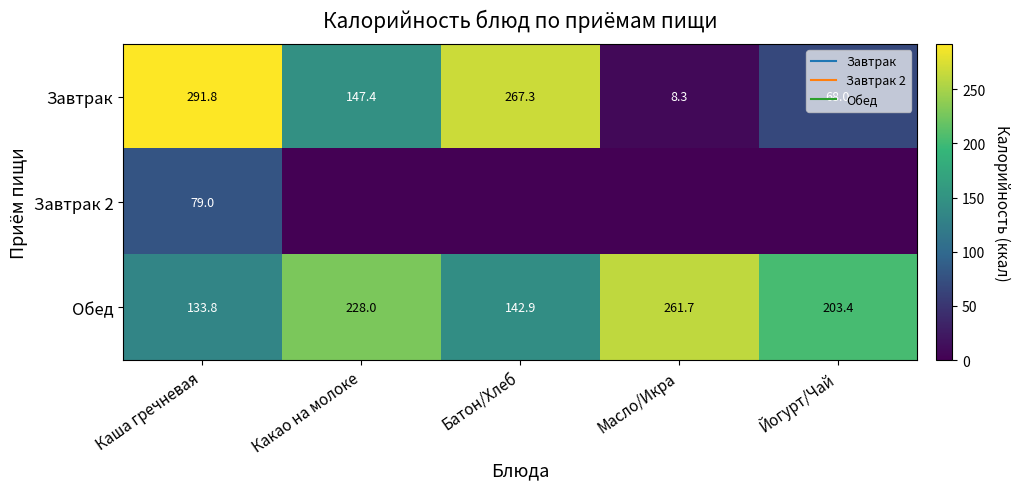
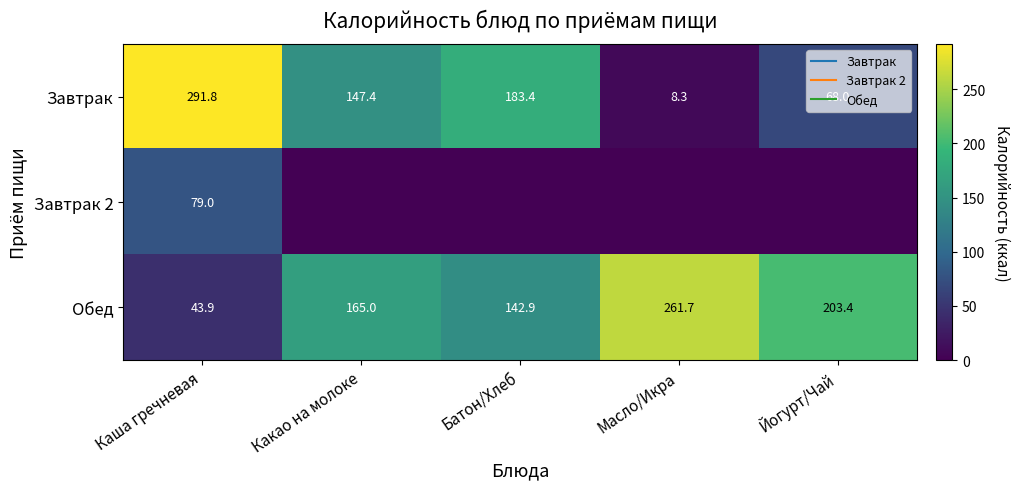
  {
    "Завтрак": {
      "Каша гречневая": 291.8,
      "Какао на молоке": 147.4,
-     "Батон/Хлеб": 267.3,
+     "Батон/Хлеб": 183.4,
      "Масло/Икра": 8.3
    },
    "Завтрак 2": {
      "Каша гречневая": 79.0
    },
    "Обед": {
-     "Каша гречневая": 133.8,
-     "Какао на молоке": 228.0,
+     "Каша гречневая": 43.9,
+     "Какао на молоке": 165.0,
      "Батон/Хлеб": 142.9,
      "Масло/Икра": 261.7,
      "Йогурт/Чай": 203.4
    }
  }
